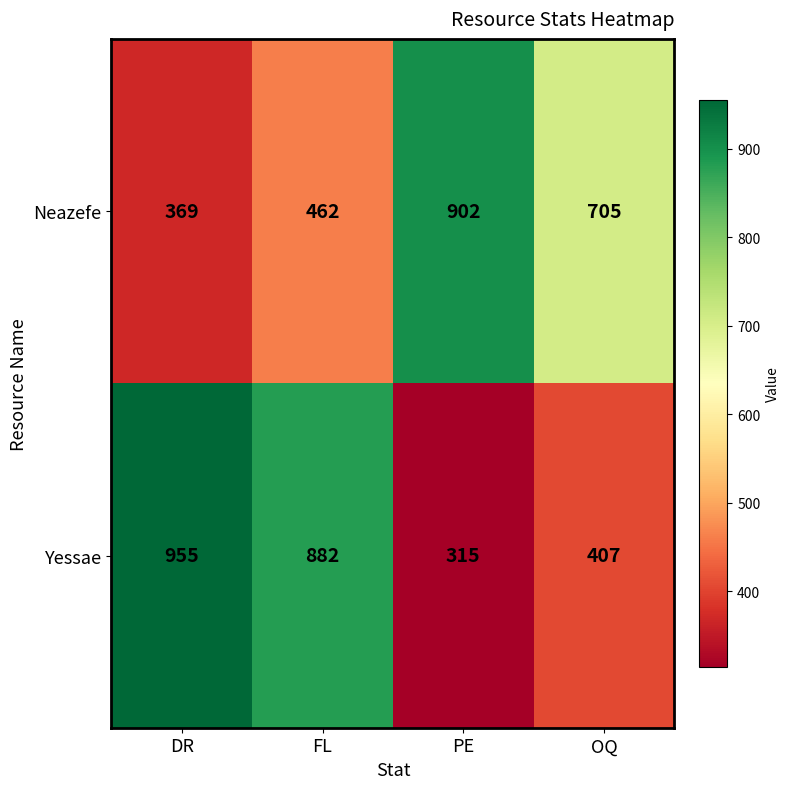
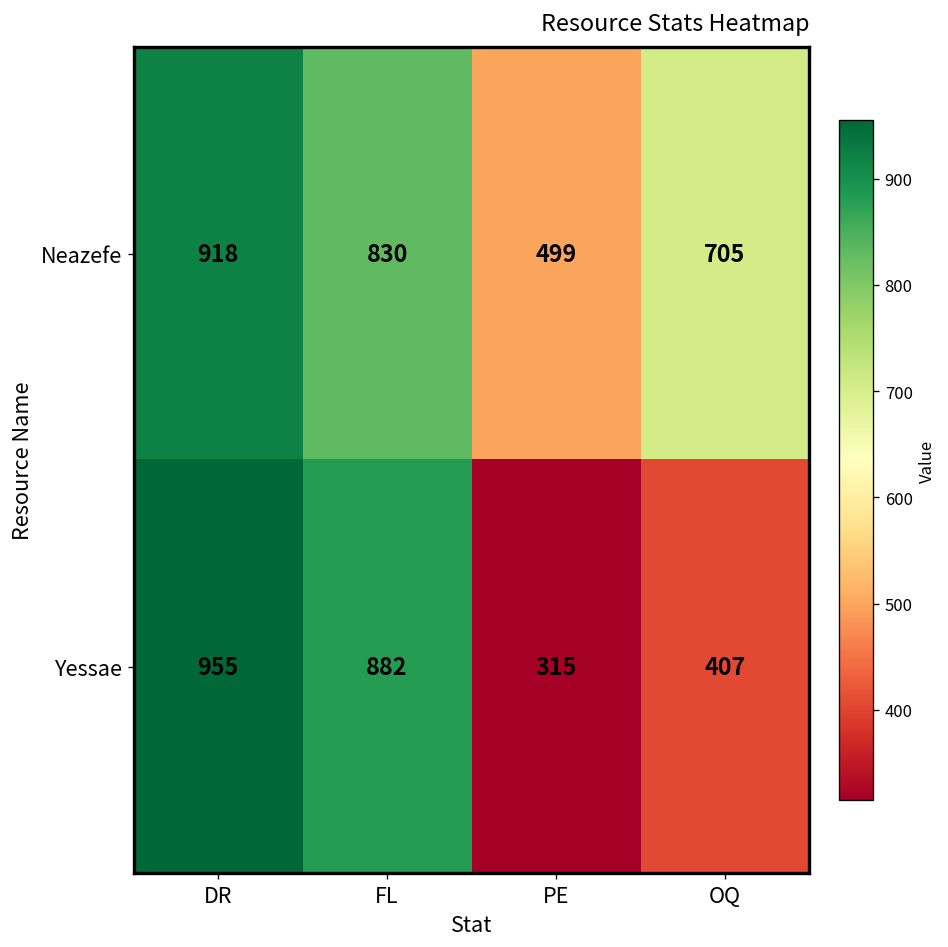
  {
    "Neazefe": {
-     "DR": 369,
-     "FL": 462,
-     "PE": 902,
+     "DR": 918,
+     "FL": 830,
+     "PE": 499,
      "OQ": 705
    },
    "Yessae": {
      "DR": 955,
      "FL": 882,
      "PE": 315,
      "OQ": 407
    }
  }
